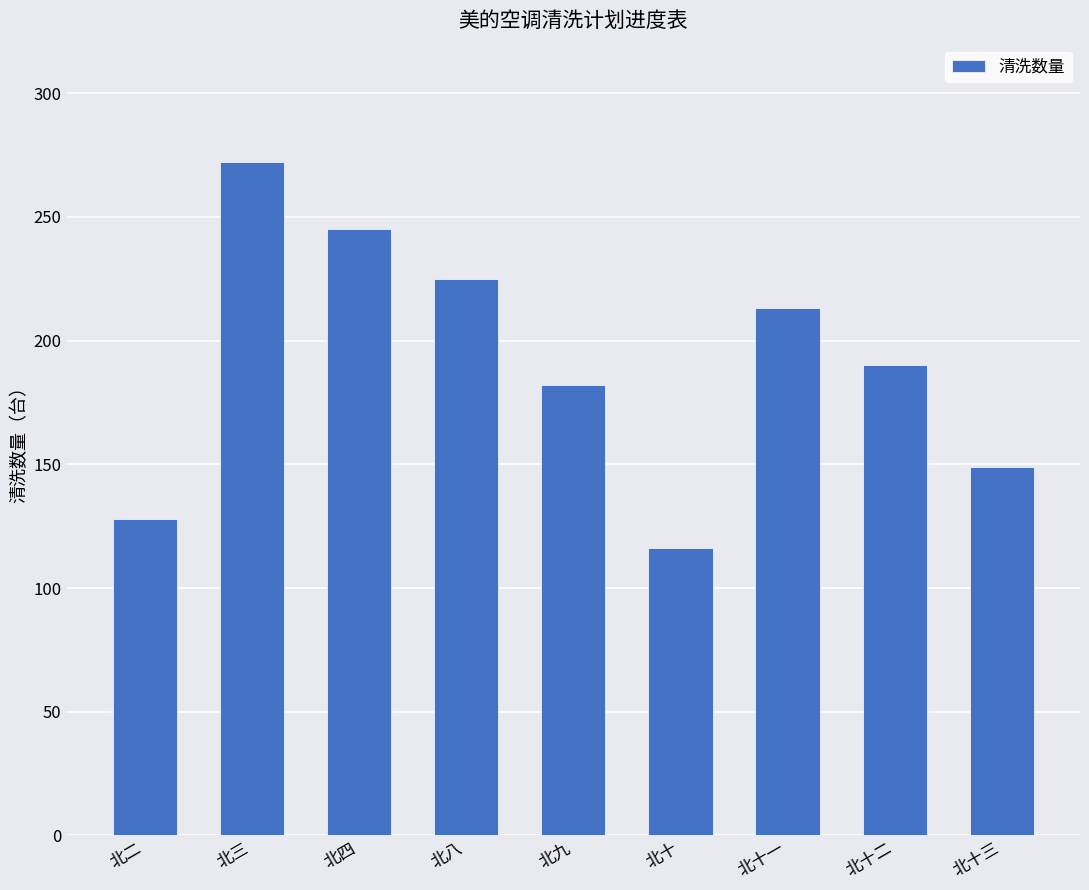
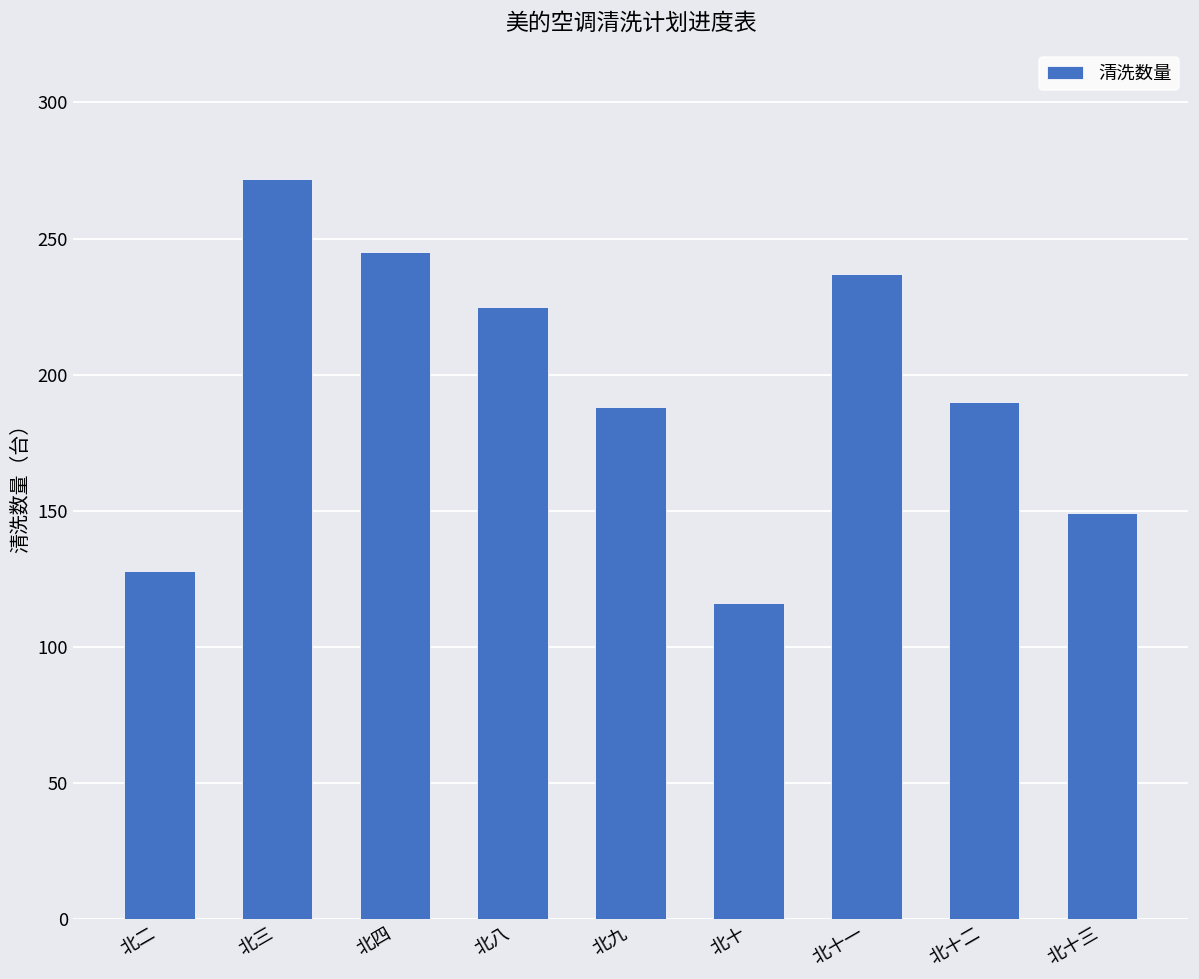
  {
    "北二": 128,
    "北三": 272,
    "北四": 245,
    "北八": 225,
-   "北九": 182,
+   "北九": 188,
    "北十": 116,
-   "北十一": 213,
+   "北十一": 237,
    "北十二": 190,
    "北十三": 149
  }
